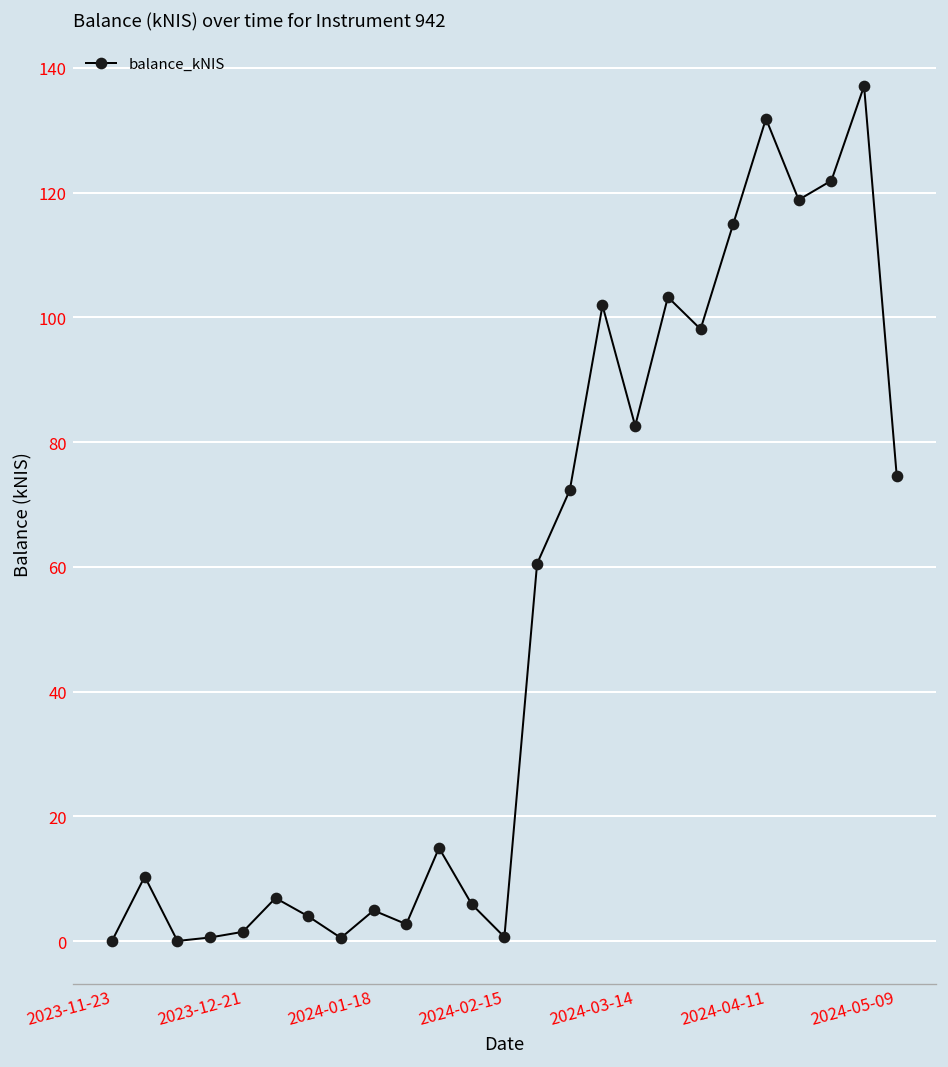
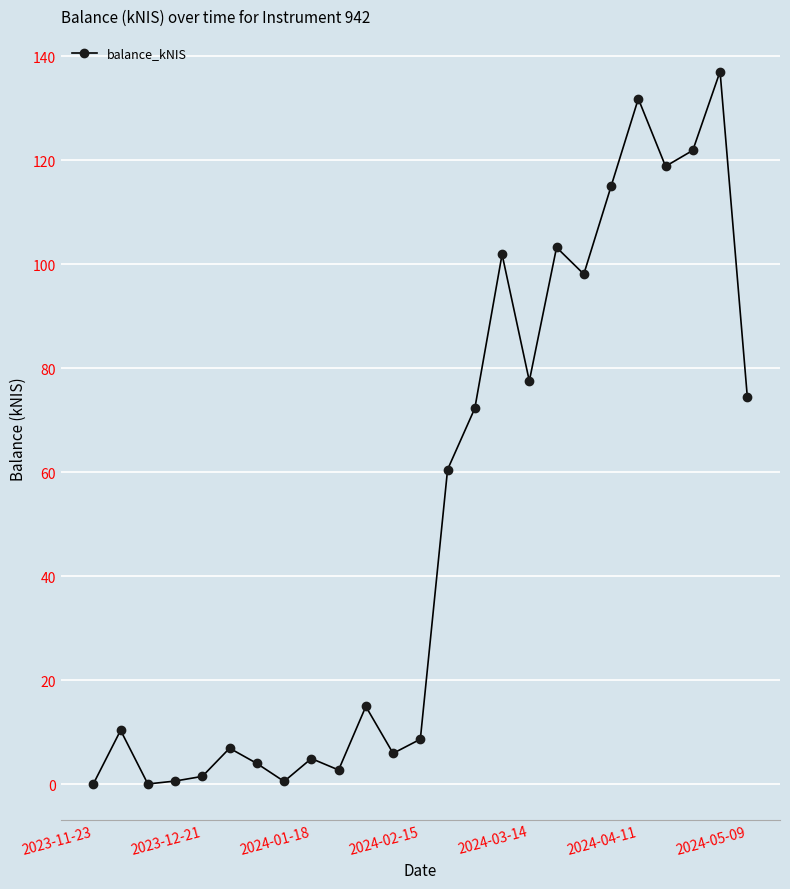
  {
    "2023-11-23": 0,
    "2023-12-21": 1,
    "2024-01-18": 5,
-   "2024-02-15": 1,
-   "2024-03-14": 83,
+   "2024-02-15": 9,
+   "2024-03-14": 78,
    "2024-04-11": 132,
    "2024-05-09": 75
  }
